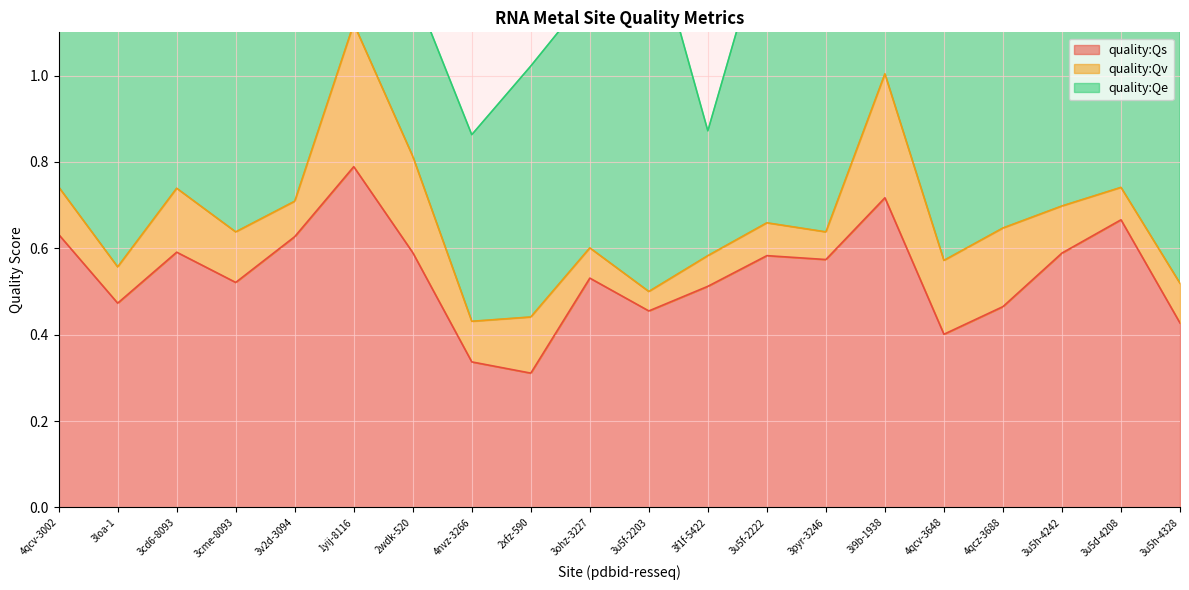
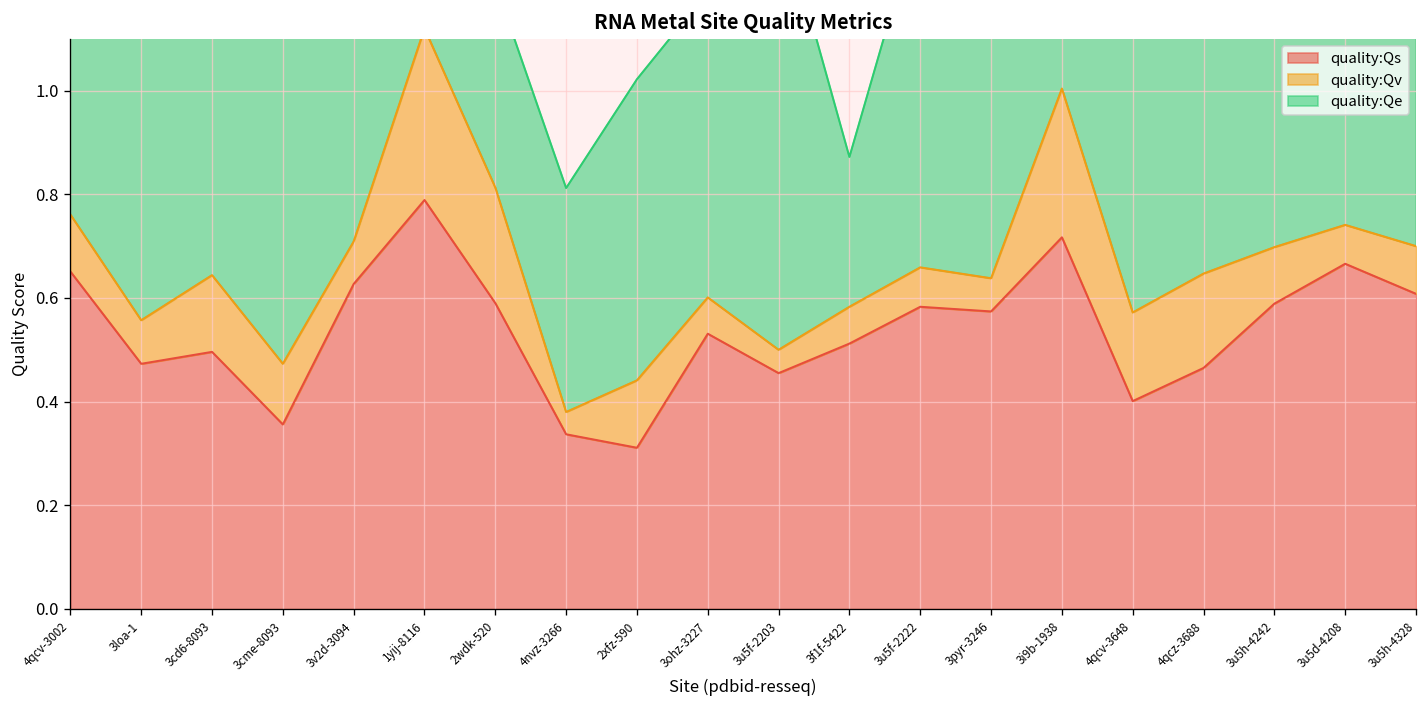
  {
    "quality:Qs": {
-     "4qcv-3002": 0.63,
+     "4qcv-3002": 0.65,
      "3loa-1": 0.47,
-     "3cd6-8093": 0.59,
-     "3cme-8093": 0.52,
+     "3cd6-8093": 0.50,
+     "3cme-8093": 0.36,
      "3v2d-3094": 0.63,
      "1yij-8116": 0.79,
      "2wdk-520": 0.59,
      "4nvz-3266": 0.34,
      "2xfz-590": 0.31,
      "3ohz-3227": 0.53,
      "3u5f-2203": 0.46,
      "3f1f-5422": 0.51,
      "3u5f-2222": 0.58,
      "3pyr-3246": 0.57,
      "3i9b-1938": 0.72,
      "4qcv-3648": 0.40,
      "4qcz-3688": 0.47,
      "3u5h-4242": 0.59,
      "3u5d-4208": 0.67,
-     "3u5h-4328": 0.43
+     "3u5h-4328": 0.61
    },
    "quality:Qv": {
      "4qcv-3002": 0.11,
      "3loa-1": 0.08,
      "3cd6-8093": 0.15,
      "3cme-8093": 0.12,
      "3v2d-3094": 0.08,
      "2wdk-520": 0.22,
-     "4nvz-3266": 0.09,
+     "4nvz-3266": 0.04,
      "2xfz-590": 0.13,
      "3ohz-3227": 0.07,
      "3u5f-2203": 0.04,
      "3f1f-5422": 0.07,
      "3u5f-2222": 0.08,
      "3pyr-3246": 0.06,
      "3i9b-1938": 0.29,
      "4qcv-3648": 0.17,
      "4qcz-3688": 0.18,
      "3u5h-4242": 0.11,
      "3u5d-4208": 0.07,
      "3u5h-4328": 0.09
    },
    "quality:Qe": {
      "4nvz-3266": 0.43,
      "2xfz-590": 0.58,
      "3f1f-5422": 0.29
    }
  }
